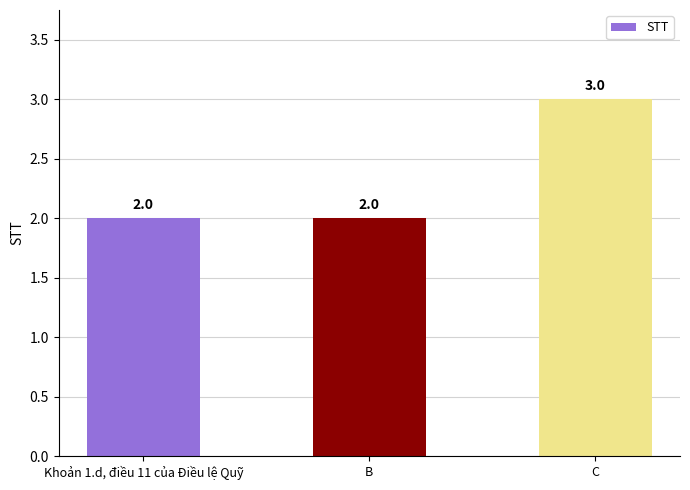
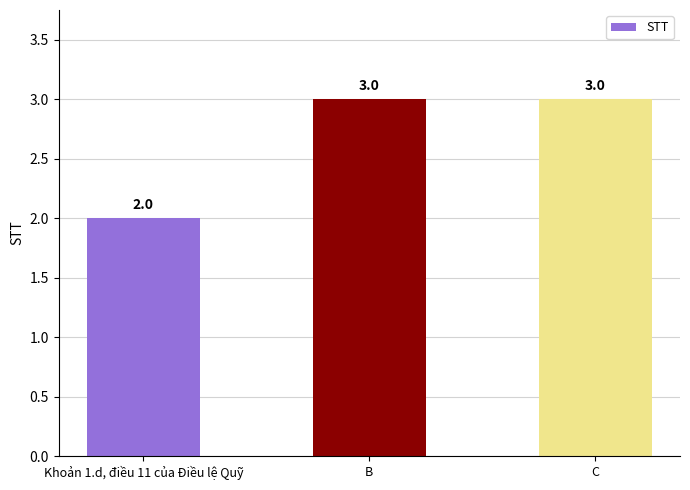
  {
    "Khoản 1.d, điều 11 của Điều lệ Quỹ": 2.0,
-   "B": 2.0,
+   "B": 3.0,
    "C": 3.0
  }
